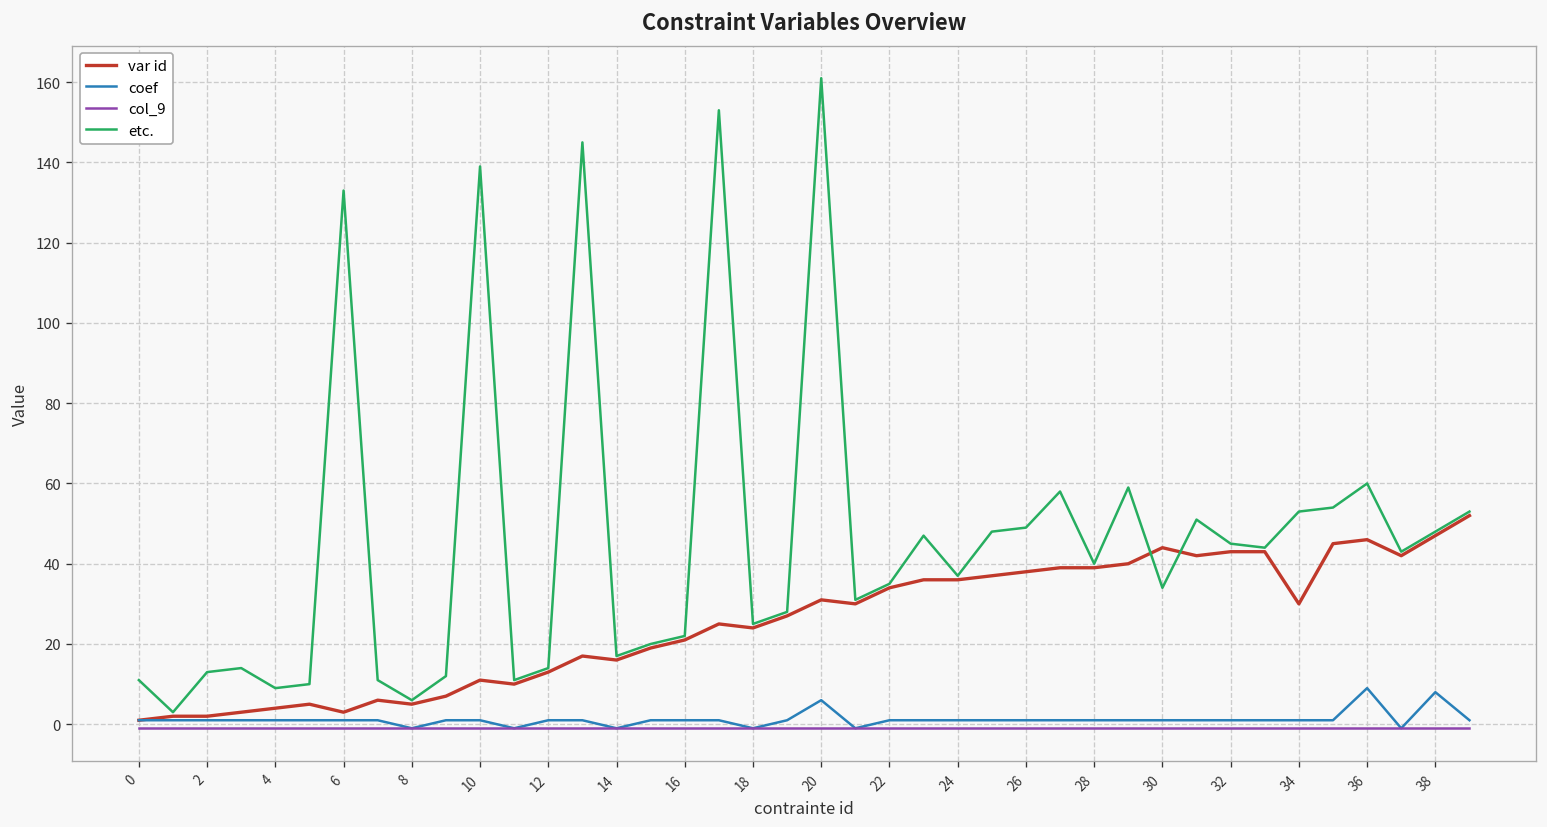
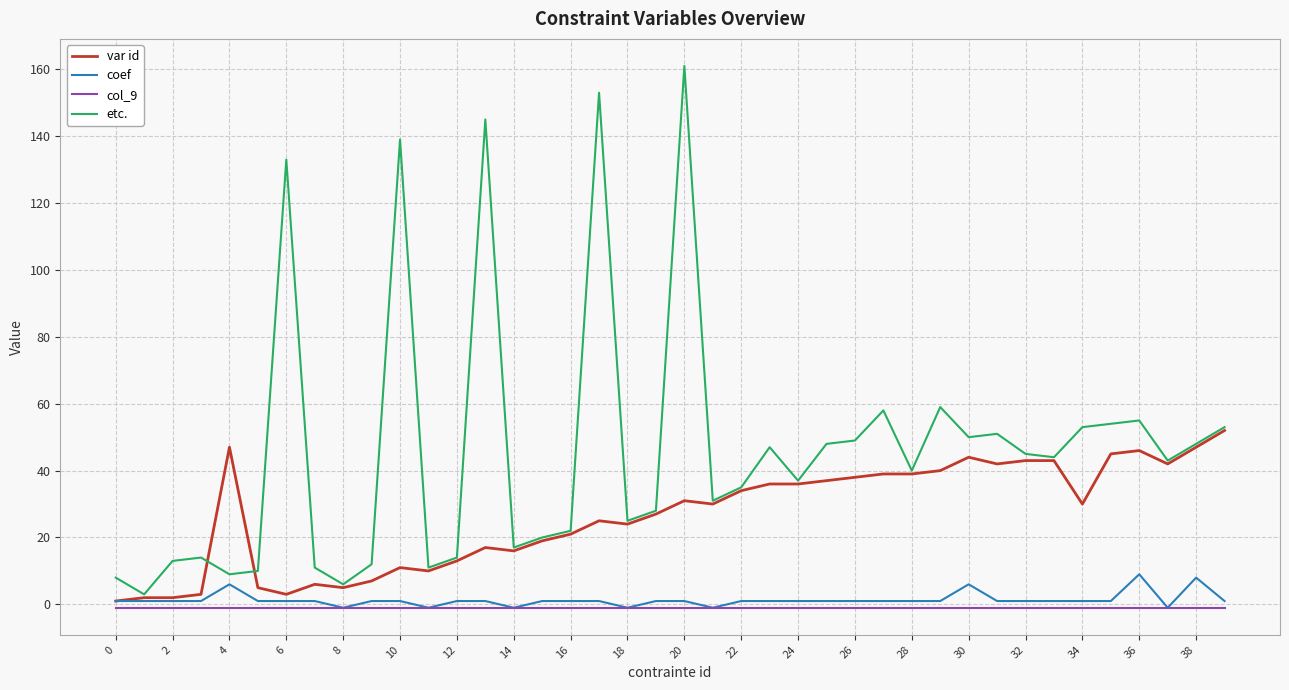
  {
    "var id": {
      "2": 2,
-     "4": 4,
+     "4": 47,
      "6": 3,
      "8": 5,
      "10": 11,
      "12": 13,
      "14": 16,
      "16": 21,
      "18": 24,
      "20": 31,
      "22": 34,
      "24": 36,
      "26": 38,
      "28": 39,
      "30": 44,
      "32": 43,
      "34": 30,
      "36": 46,
      "38": 47
    },
    "coef": {
      "2": 1,
-     "4": 1,
+     "4": 6,
      "6": 1,
      "10": 1,
      "12": 1,
      "16": 1,
-     "20": 6,
+     "20": 1,
      "22": 1,
      "24": 1,
      "26": 1,
      "28": 1,
-     "30": 1,
+     "30": 6,
      "32": 1,
      "34": 1,
      "36": 9,
      "38": 8
    },
    "col_9": {
      "0": -1,
      "2": -1,
      "4": -1,
      "6": -1,
      "10": -1,
      "12": -1,
      "16": -1,
      "20": -1,
      "22": -1,
      "24": -1,
      "26": -1,
      "28": -1,
      "30": -1,
      "32": -1,
      "34": -1,
      "36": -1,
      "38": -1
    },
    "etc.": {
-     "0": 11,
+     "0": 8,
      "2": 13,
      "4": 9,
      "6": 133,
      "8": 6,
      "10": 139,
      "12": 14,
      "14": 17,
      "16": 22,
      "18": 25,
      "20": 161,
      "22": 35,
      "24": 37,
      "26": 49,
      "28": 40,
-     "30": 34,
+     "30": 50,
      "32": 45,
      "34": 53,
-     "36": 60,
+     "36": 55,
      "38": 48
    }
  }
